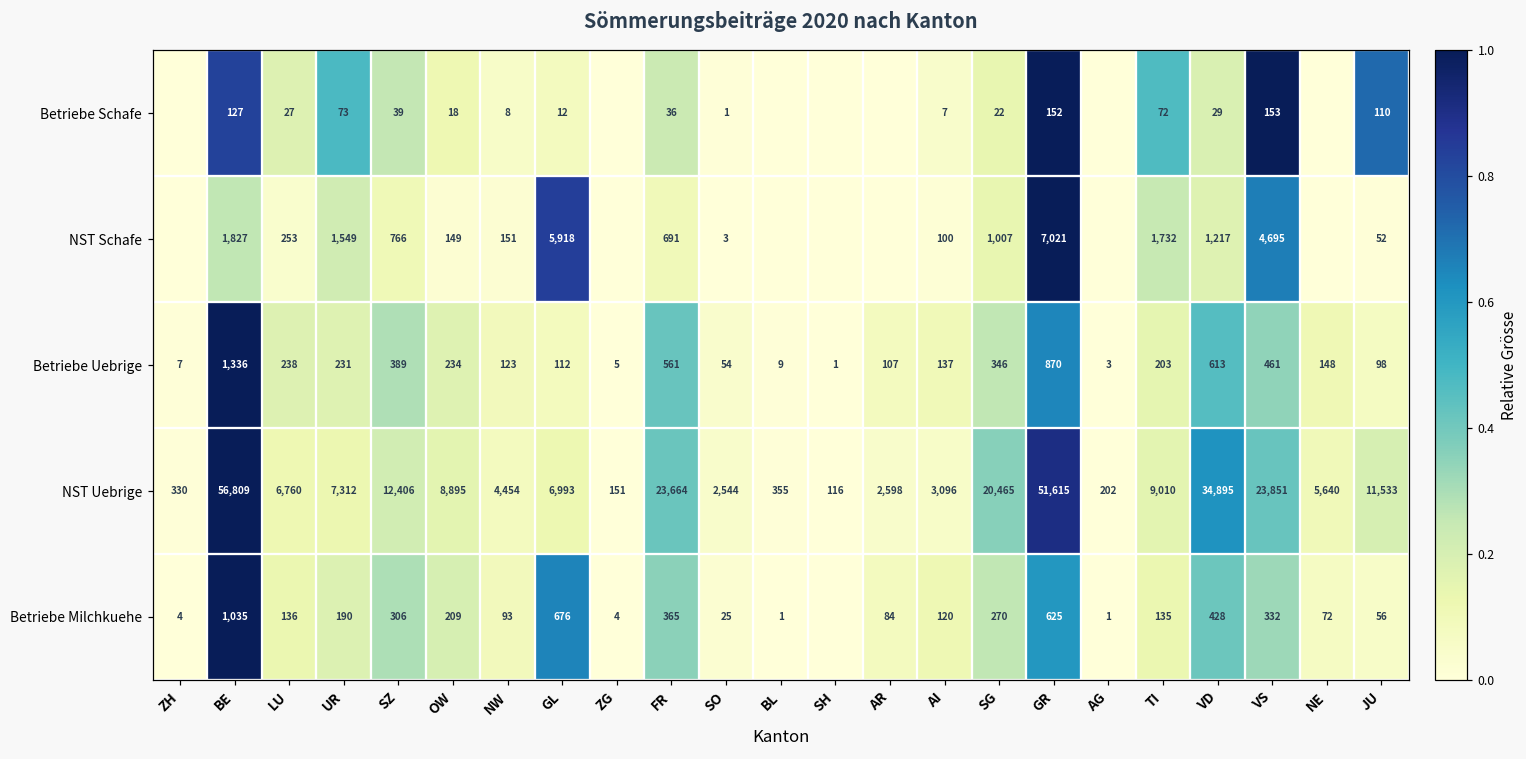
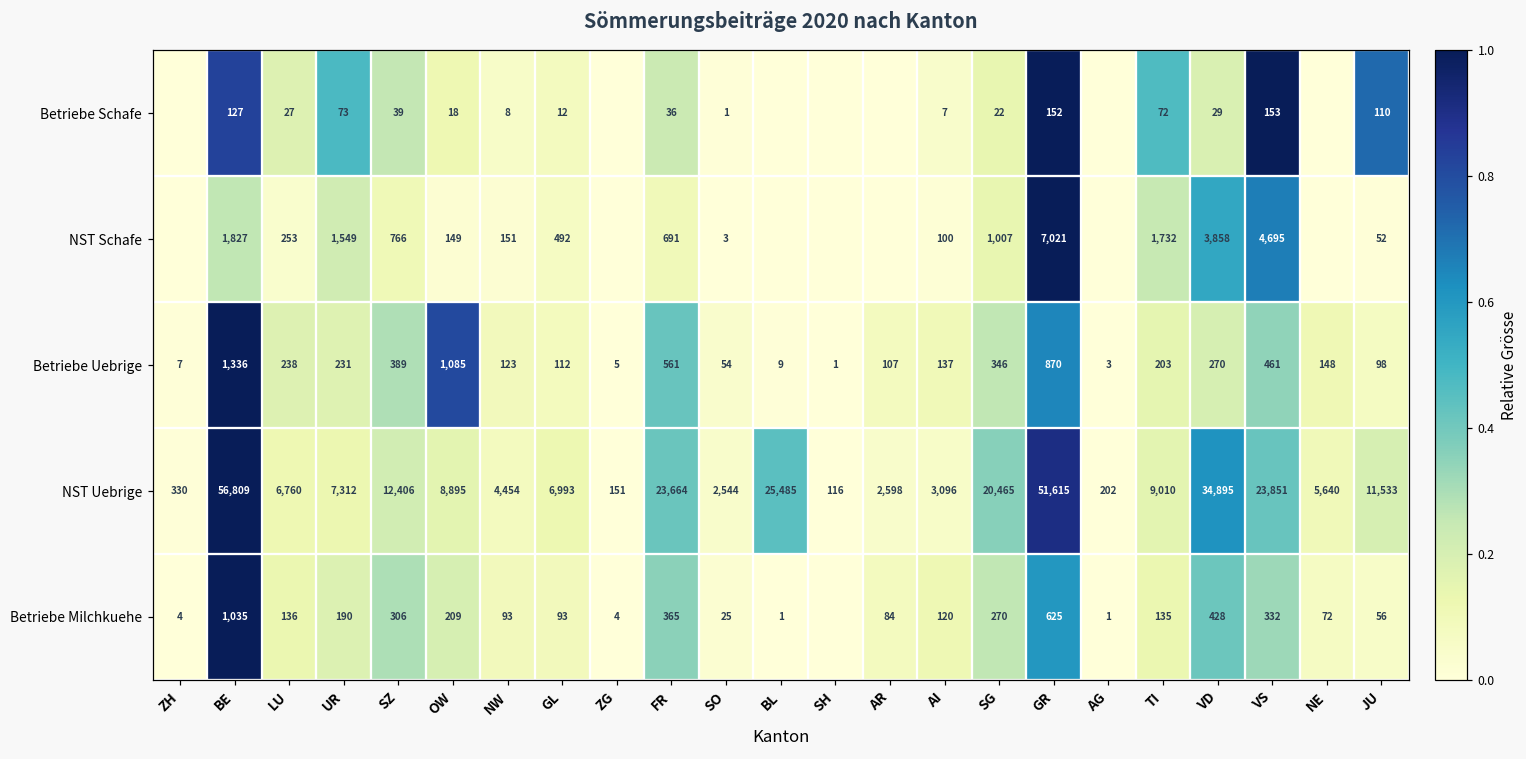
  {
    "Betriebe Schafe": {
      "BE": "127",
      "LU": "27",
      "UR": "73",
      "SZ": "39",
      "OW": "18",
      "NW": "8",
      "GL": "12",
      "FR": "36",
      "SO": "1",
      "AI": "7",
      "SG": "22",
      "GR": "152",
      "TI": "72",
      "VD": "29",
      "VS": "153",
      "JU": "110"
    },
    "NST Schafe": {
      "BE": "1,827",
      "LU": "253",
      "UR": "1,549",
      "SZ": "766",
      "OW": "149",
      "NW": "151",
-     "GL": "5,918",
+     "GL": "492",
      "FR": "691",
      "SO": "3",
      "AI": "100",
      "SG": "1,007",
      "GR": "7,021",
      "TI": "1,732",
-     "VD": "1,217",
+     "VD": "3,858",
      "VS": "4,695",
      "JU": "52"
    },
    "Betriebe Uebrige": {
      "ZH": "7",
      "BE": "1,336",
      "LU": "238",
      "UR": "231",
      "SZ": "389",
-     "OW": "234",
+     "OW": "1,085",
      "NW": "123",
      "GL": "112",
      "ZG": "5",
      "FR": "561",
      "SO": "54",
      "BL": "9",
      "SH": "1",
      "AR": "107",
      "AI": "137",
      "SG": "346",
      "GR": "870",
      "AG": "3",
      "TI": "203",
-     "VD": "613",
+     "VD": "270",
      "VS": "461",
      "NE": "148",
      "JU": "98"
    },
    "NST Uebrige": {
      "ZH": "330",
      "BE": "56,809",
      "LU": "6,760",
      "UR": "7,312",
      "SZ": "12,406",
      "OW": "8,895",
      "NW": "4,454",
      "GL": "6,993",
      "ZG": "151",
      "FR": "23,664",
      "SO": "2,544",
-     "BL": "355",
+     "BL": "25,485",
      "SH": "116",
      "AR": "2,598",
      "AI": "3,096",
      "SG": "20,465",
      "GR": "51,615",
      "AG": "202",
      "TI": "9,010",
      "VD": "34,895",
      "VS": "23,851",
      "NE": "5,640",
      "JU": "11,533"
    },
    "Betriebe Milchkuehe": {
      "ZH": "4",
      "BE": "1,035",
      "LU": "136",
      "UR": "190",
      "SZ": "306",
      "OW": "209",
      "NW": "93",
-     "GL": "676",
+     "GL": "93",
      "ZG": "4",
      "FR": "365",
      "SO": "25",
      "BL": "1",
      "AR": "84",
      "AI": "120",
      "SG": "270",
      "GR": "625",
      "AG": "1",
      "TI": "135",
      "VD": "428",
      "VS": "332",
      "NE": "72",
      "JU": "56"
    }
  }
